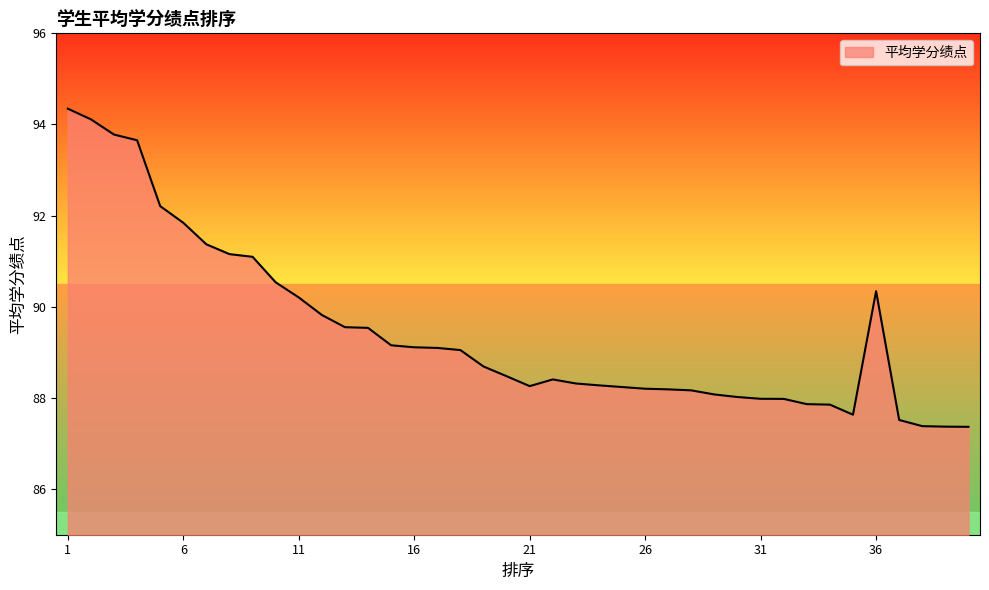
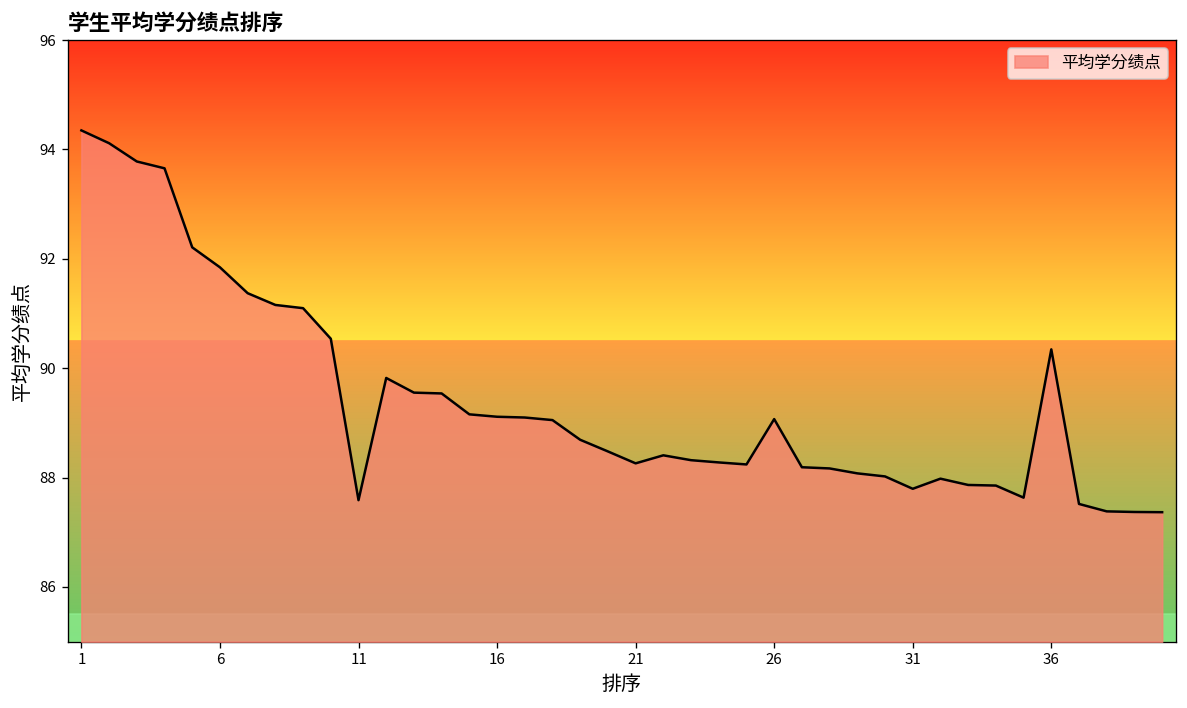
  {
    "1": 94.3,
    "6": 91.8,
-   "11": 90.2,
+   "11": 87.6,
    "16": 89.1,
    "21": 88.3,
-   "26": 88.2,
-   "31": 88.0,
+   "26": 89.1,
+   "31": 87.8,
    "36": 90.3
  }
